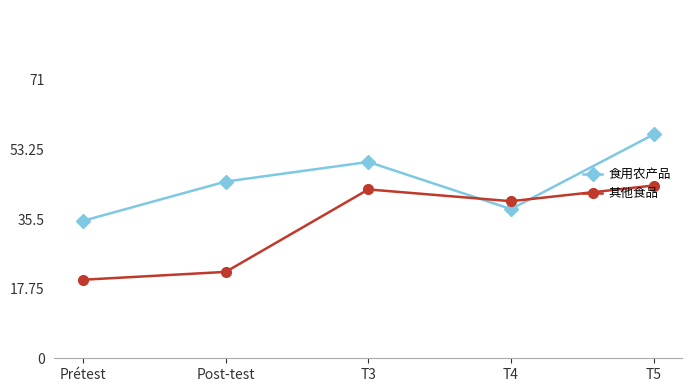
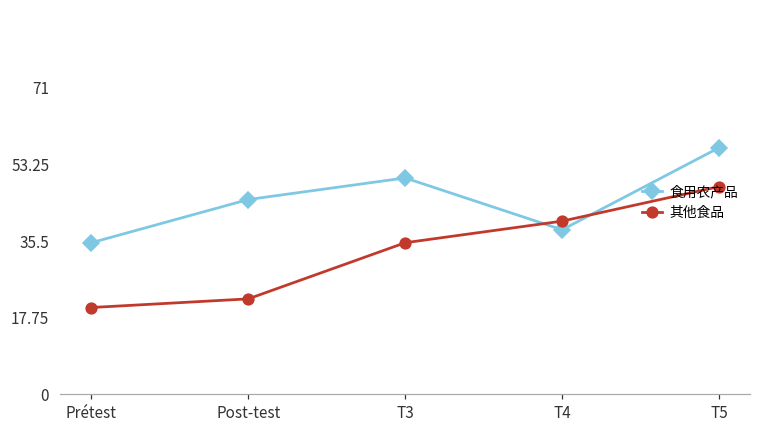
  {
    "食用农产品": {
      "Prétest": 35,
      "Post-test": 45,
      "T3": 50,
      "T4": 38,
      "T5": 57
    },
    "其他食品": {
      "Prétest": 20,
      "Post-test": 22,
-     "T3": 43,
+     "T3": 35,
      "T4": 40,
-     "T5": 44
+     "T5": 48
    }
  }
